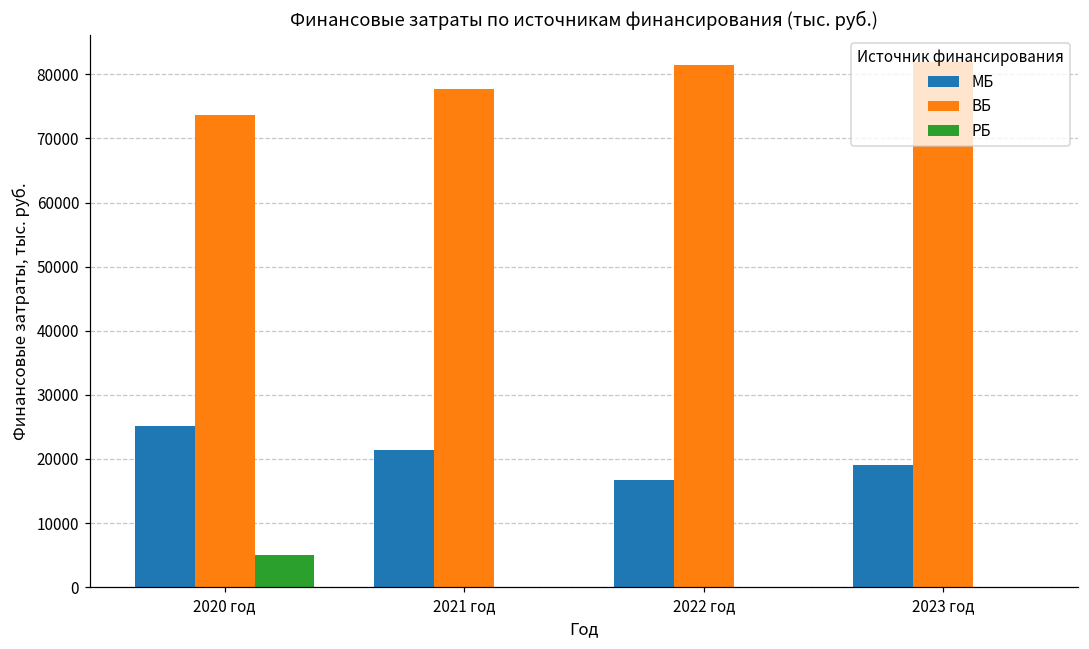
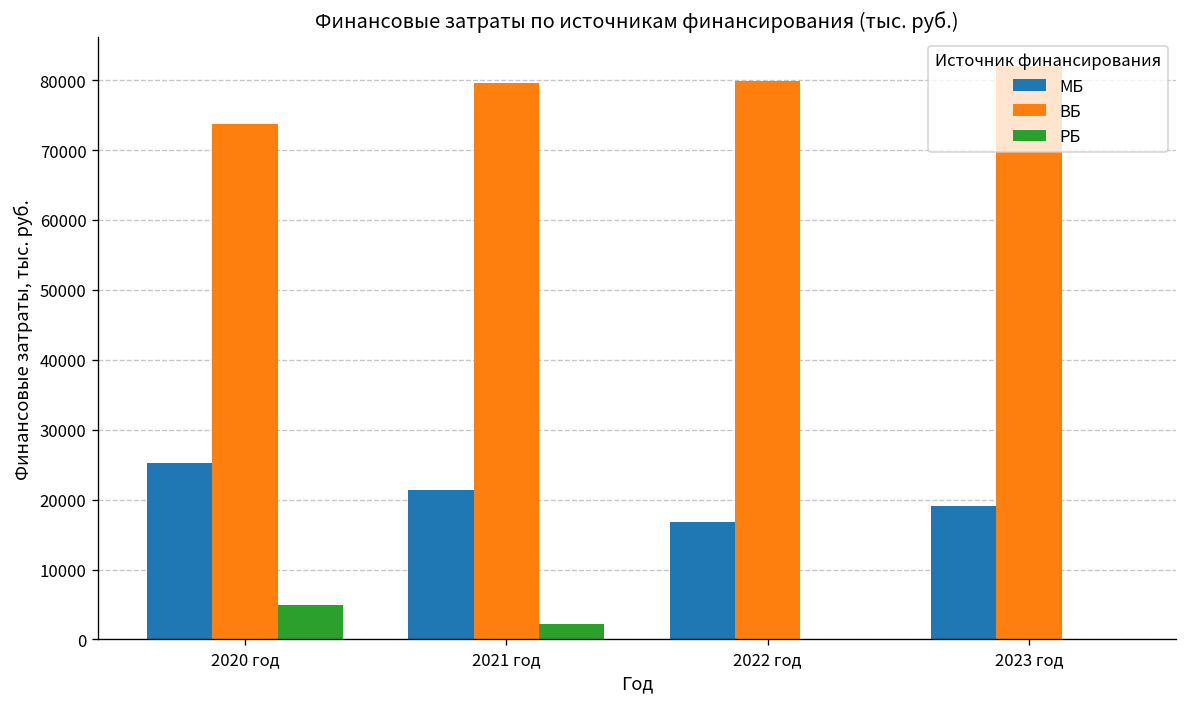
  {
    "МБ": {
      "2020 год": 25000,
      "2021 год": 21000,
      "2022 год": 17000,
      "2023 год": 19000
    },
    "ВБ": {
      "2020 год": 74000,
-     "2021 год": 78000,
-     "2022 год": 81000
+     "2021 год": 80000,
+     "2022 год": 80000
    },
    "РБ": {
      "2020 год": 5000,
-     "2021 год": 0,
+     "2021 год": 2000,
      "2022 год": 0,
      "2023 год": 0
    }
  }
